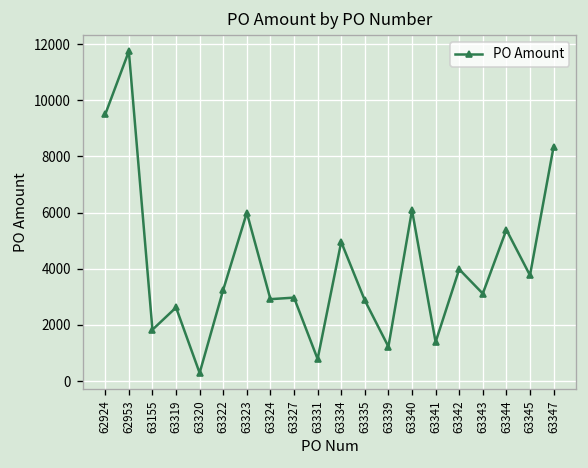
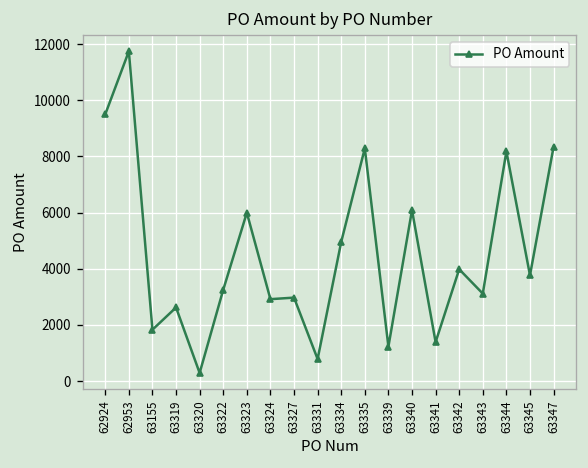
  {
    "62924": 9500,
    "62953": 11700,
    "63155": 1800,
    "63319": 2600,
    "63320": 300,
    "63322": 3300,
    "63323": 6000,
    "63324": 2900,
    "63327": 3000,
    "63331": 800,
    "63334": 5000,
-   "63335": 2900,
+   "63335": 8300,
    "63339": 1200,
    "63340": 6100,
    "63341": 1400,
    "63342": 4000,
    "63343": 3100,
-   "63344": 5400,
+   "63344": 8200,
    "63345": 3800,
    "63347": 8300
  }
